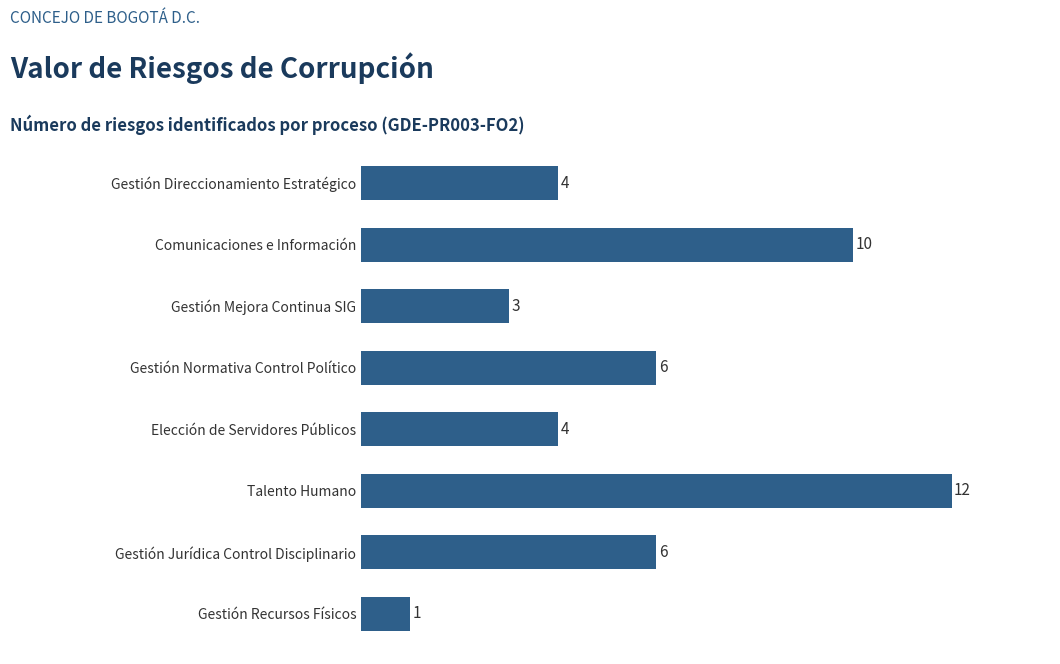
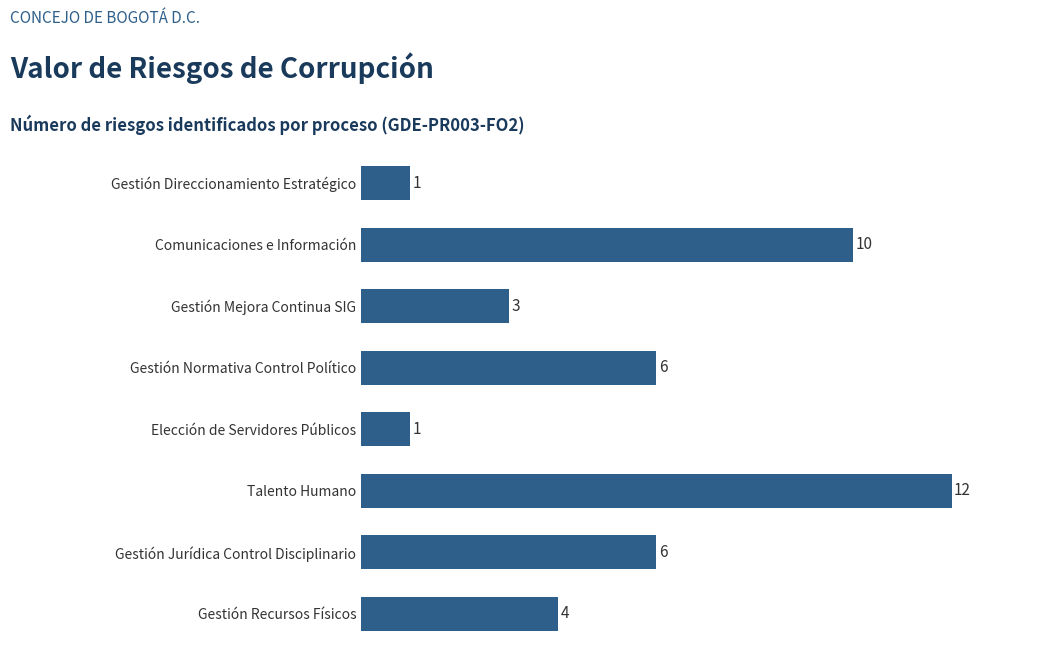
  {
-   "Gestión Direccionamiento Estratégico": 4,
+   "Gestión Direccionamiento Estratégico": 1,
    "Comunicaciones e Información": 10,
    "Gestión Mejora Continua SIG": 3,
    "Gestión Normativa Control Político": 6,
-   "Elección de Servidores Públicos": 4,
+   "Elección de Servidores Públicos": 1,
    "Talento Humano": 12,
    "Gestión Jurídica Control Disciplinario": 6,
-   "Gestión Recursos Físicos": 1
+   "Gestión Recursos Físicos": 4
  }
